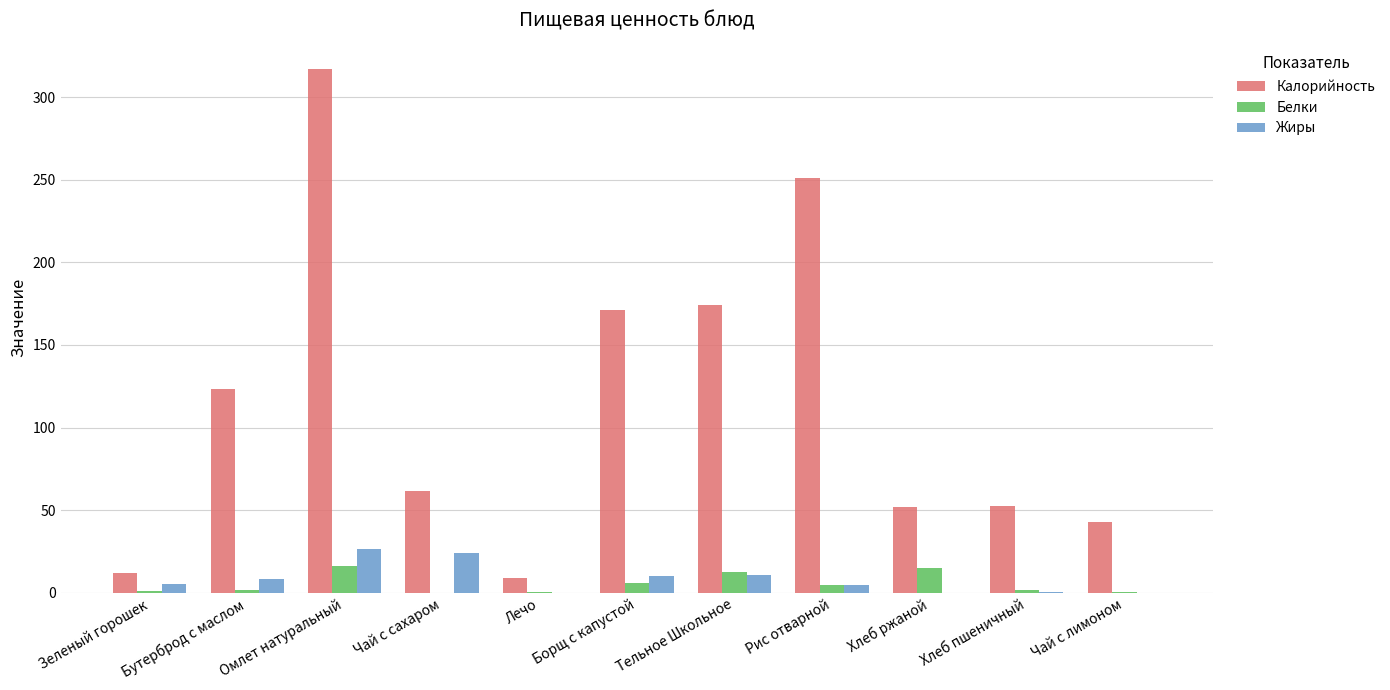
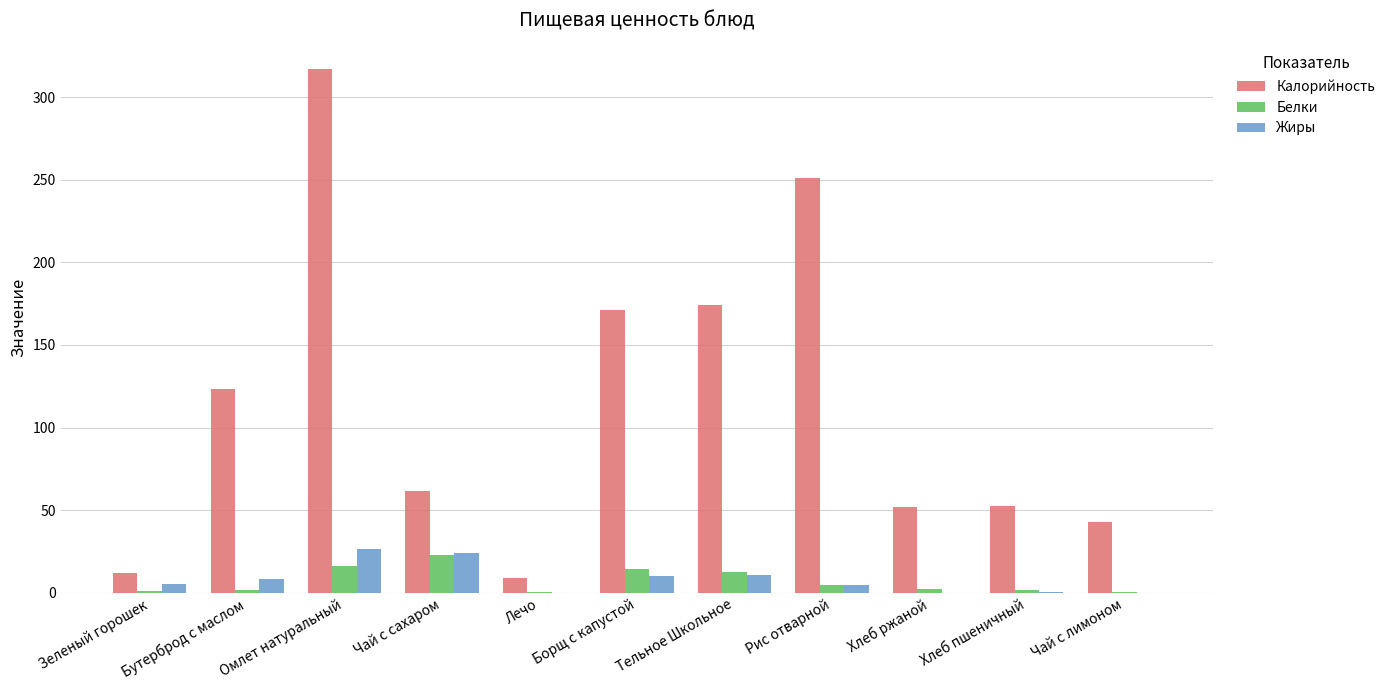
  {
    "Калорийность": {
      "Зеленый горошек": 12,
      "Бутерброд с маслом": 123,
      "Омлет натуральный": 317,
      "Чай с сахаром": 61,
      "Лечо": 9,
      "Борщ с капустой": 171,
      "Тельное Школьное": 174,
      "Рис отварной": 251,
      "Хлеб ржаной": 52,
      "Хлеб пшеничный": 52,
      "Чай с лимоном": 43
    },
    "Белки": {
      "Бутерброд с маслом": 2,
      "Омлет натуральный": 17,
-     "Чай с сахаром": 0,
-     "Борщ с капустой": 6,
+     "Чай с сахаром": 23,
+     "Борщ с капустой": 14,
      "Тельное Школьное": 12,
      "Рис отварной": 5,
-     "Хлеб ржаной": 15
+     "Хлеб ржаной": 2
    },
    "Жиры": {
      "Зеленый горошек": 5,
      "Бутерброд с маслом": 8,
      "Омлет натуральный": 27,
      "Чай с сахаром": 24,
      "Борщ с капустой": 10,
      "Тельное Школьное": 11,
      "Рис отварной": 5,
      "Хлеб ржаной": 0
    }
  }
